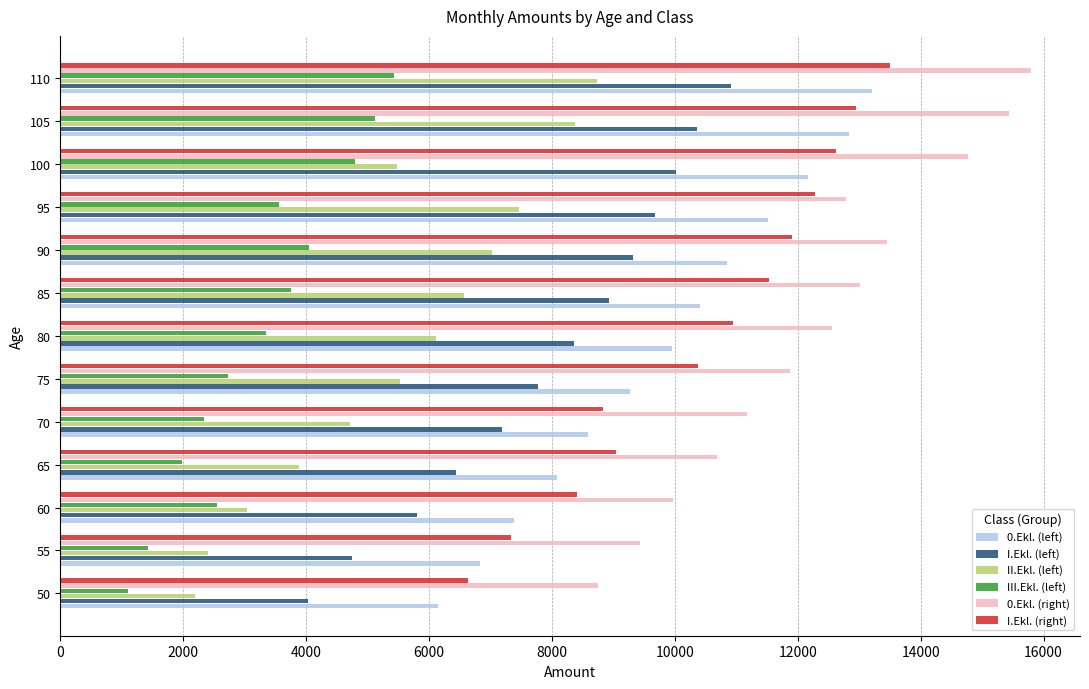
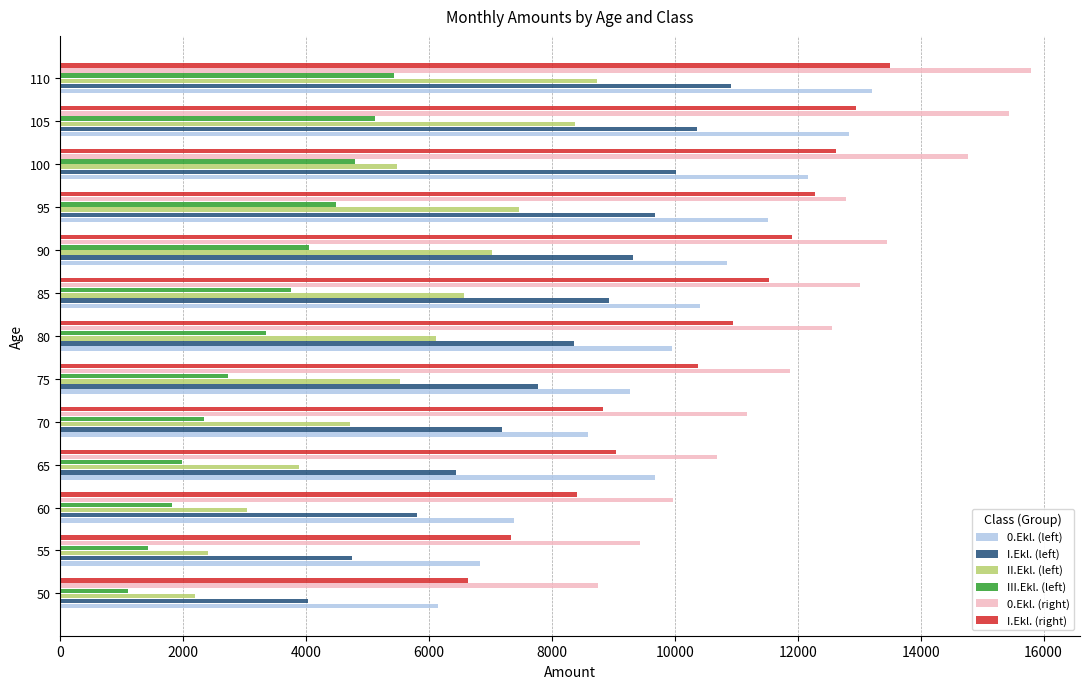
  {
    "0.Ekl. (left)": {
      "110": 13200,
      "105": 12800,
      "100": 12200,
      "95": 11500,
      "90": 10800,
      "85": 10400,
      "80": 10000,
      "75": 9300,
      "70": 8600,
-     "65": 8100,
+     "65": 9700,
      "60": 7400,
      "55": 6800,
      "50": 6100
    },
    "I.Ekl. (left)": {
      "110": 10900,
      "105": 10400,
      "100": 10000,
      "95": 9700,
      "90": 9300,
      "85": 8900,
      "80": 8400,
      "75": 7800,
      "70": 7200,
      "65": 6400,
      "60": 5800,
      "55": 4700,
      "50": 4000
    },
    "II.Ekl. (left)": {
      "110": 8700,
      "105": 8400,
      "100": 5500,
      "95": 7500,
      "90": 7000,
      "85": 6600,
      "80": 6100,
      "75": 5500,
      "70": 4700,
      "65": 3900,
      "60": 3000,
      "55": 2400,
      "50": 2200
    },
    "III.Ekl. (left)": {
      "110": 5400,
      "105": 5100,
      "100": 4800,
-     "95": 3600,
+     "95": 4500,
      "90": 4100,
      "85": 3800,
      "80": 3300,
      "75": 2700,
      "70": 2300,
      "65": 2000,
-     "60": 2600,
+     "60": 1800,
      "55": 1400,
      "50": 1100
    },
    "0.Ekl. (right)": {
      "110": 15800,
      "105": 15400,
      "100": 14800,
      "95": 12800,
      "90": 13400,
      "85": 13000,
      "80": 12600,
      "75": 11900,
      "70": 11200,
      "65": 10700,
      "60": 10000,
      "55": 9400,
      "50": 8700
    },
    "I.Ekl. (right)": {
      "110": 13500,
      "105": 13000,
      "100": 12600,
      "95": 12300,
      "90": 11900,
      "85": 11500,
      "80": 11000,
      "75": 10400,
      "70": 8800,
      "65": 9000,
      "60": 8400,
      "55": 7300,
      "50": 6600
    }
  }
